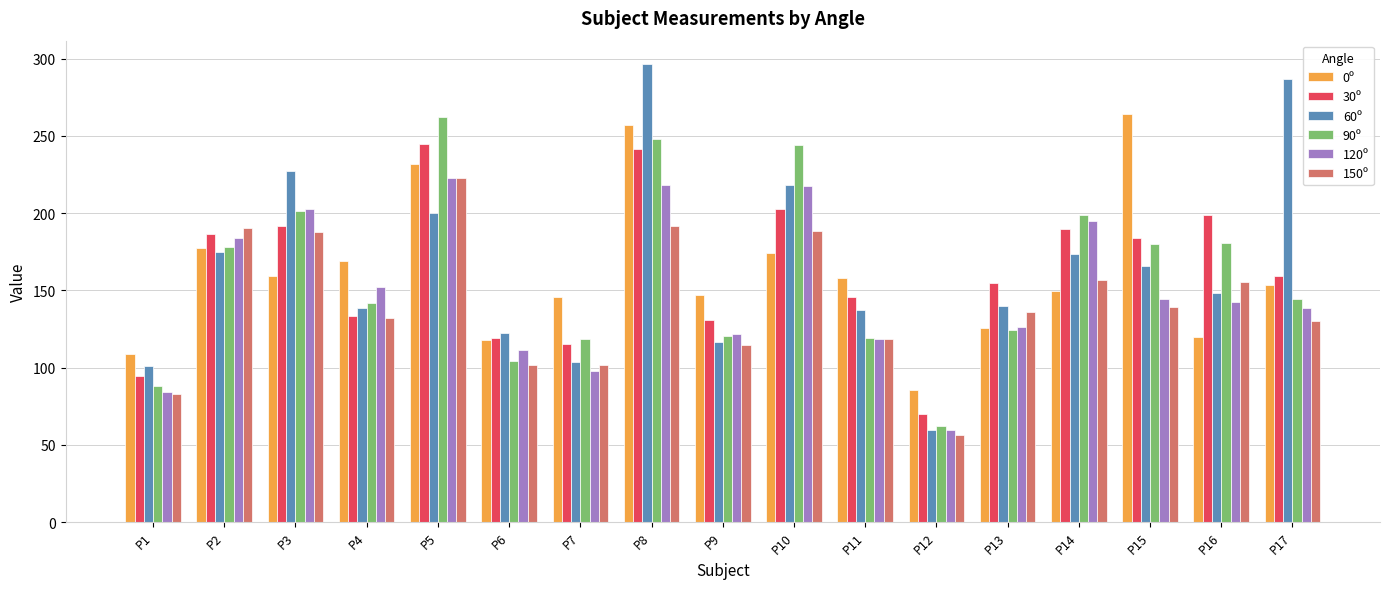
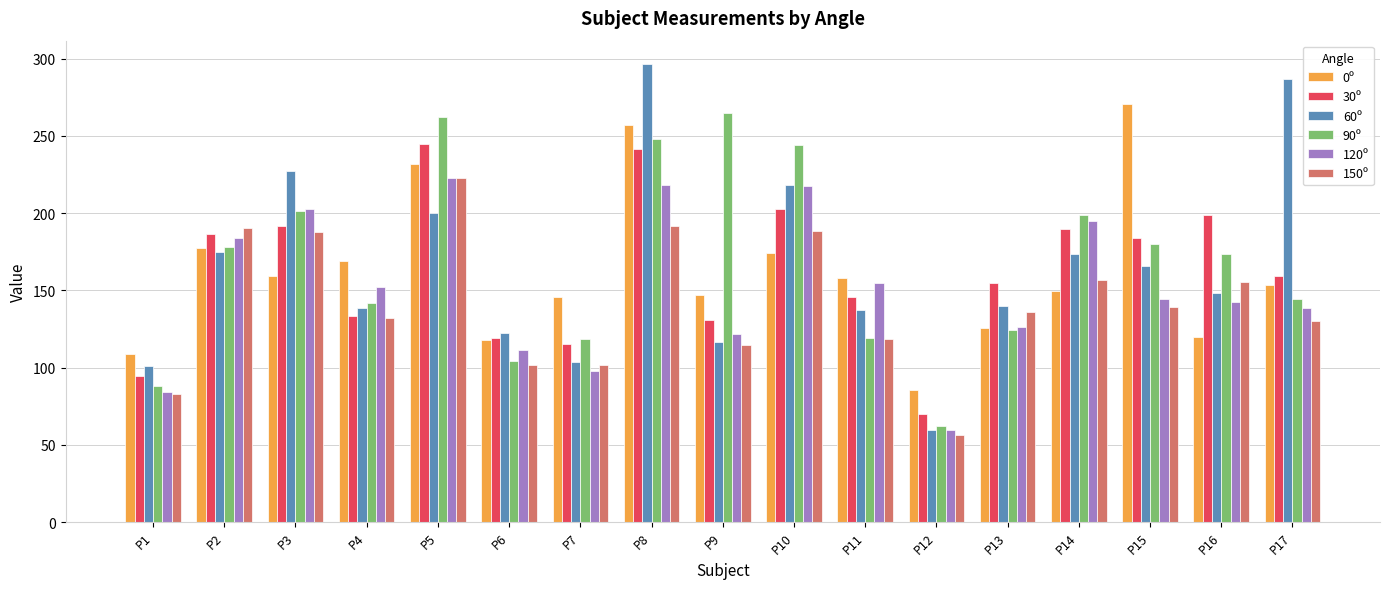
  {
    "0º": {
      "P1": 108,
      "P2": 178,
      "P3": 159,
      "P4": 169,
      "P5": 232,
      "P6": 118,
      "P7": 146,
      "P8": 257,
      "P9": 147,
      "P10": 174,
      "P11": 158,
      "P12": 85,
      "P13": 125,
      "P14": 150,
-     "P15": 264,
+     "P15": 270,
      "P16": 120,
      "P17": 153
    },
    "60º": {
      "P1": 101,
      "P2": 175,
      "P3": 228,
      "P4": 138,
      "P5": 200,
      "P6": 122,
      "P7": 104,
      "P8": 297,
      "P9": 117,
      "P10": 218,
      "P11": 137,
      "P12": 60,
      "P13": 140,
      "P14": 174,
      "P15": 166,
      "P16": 148,
      "P17": 287
    },
    "90º": {
      "P1": 88,
      "P2": 178,
      "P3": 201,
      "P4": 142,
      "P5": 262,
      "P6": 104,
      "P7": 119,
      "P8": 248,
-     "P9": 120,
+     "P9": 265,
      "P10": 244,
      "P11": 119,
      "P12": 62,
      "P13": 124,
      "P14": 199,
      "P15": 180,
-     "P16": 180,
+     "P16": 174,
      "P17": 144
    },
    "120º": {
      "P1": 84,
      "P2": 184,
      "P3": 202,
      "P4": 152,
      "P5": 223,
      "P6": 112,
      "P7": 98,
      "P8": 218,
      "P9": 122,
      "P10": 218,
-     "P11": 119,
+     "P11": 154,
      "P12": 60,
      "P13": 126,
      "P14": 195,
      "P15": 145,
      "P16": 142,
      "P17": 139
    }
  }
